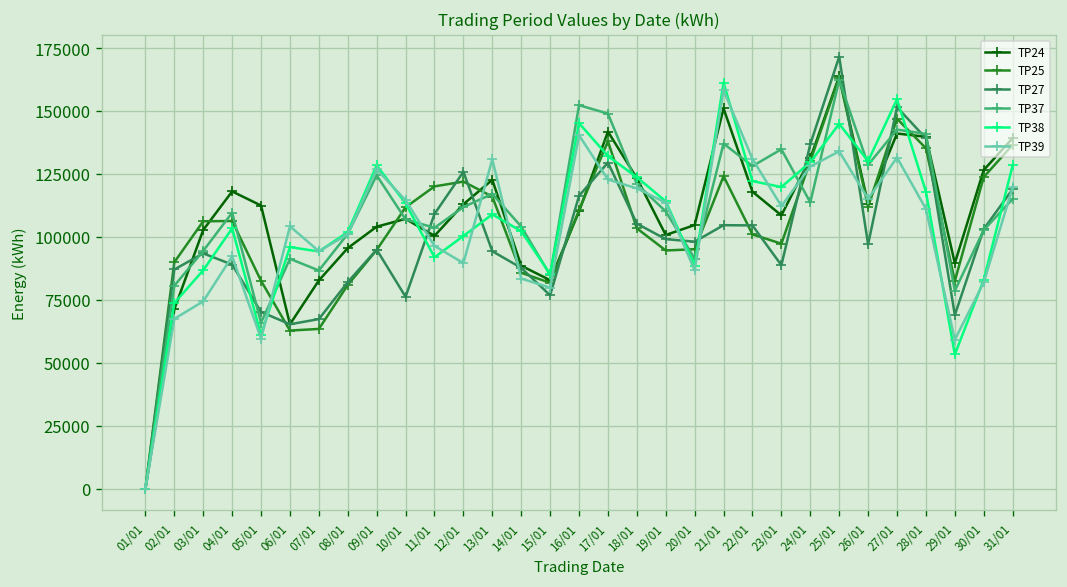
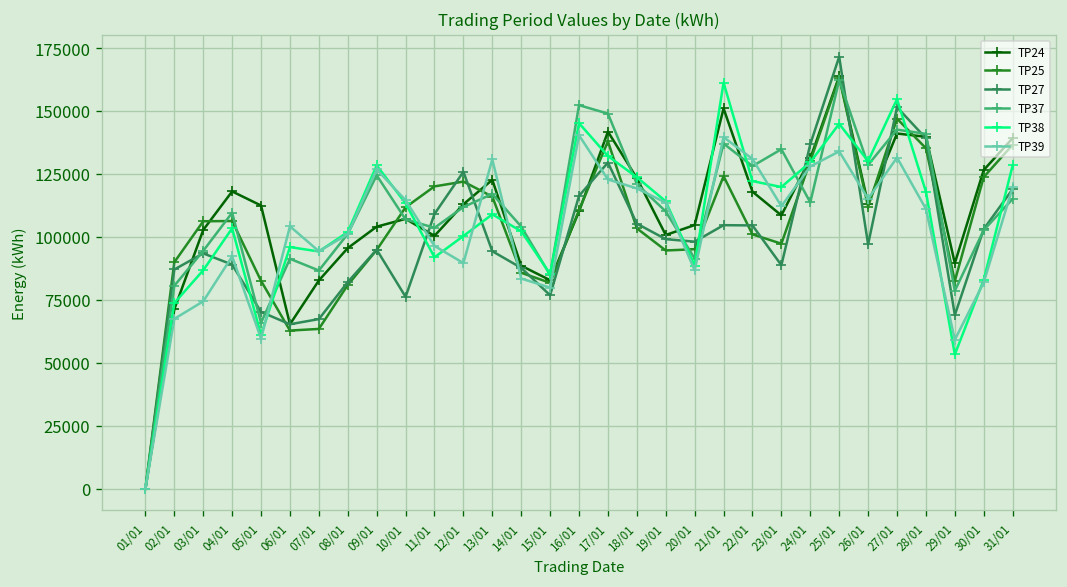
  {
    "TP24": {
      "02/01": 71000,
      "03/01": 103000,
      "04/01": 118000,
      "05/01": 112000,
      "07/01": 83000,
      "08/01": 96000,
      "09/01": 104000,
      "11/01": 100000,
      "13/01": 123000,
      "17/01": 142000,
      "19/01": 101000,
      "20/01": 105000,
      "21/01": 151000,
      "22/01": 118000,
      "23/01": 109000,
      "27/01": 141000,
      "29/01": 90000,
      "30/01": 127000
    },
    "TP38": {
      "02/01": 74000,
      "03/01": 87000,
      "04/01": 103000,
      "05/01": 61000,
      "06/01": 96000,
      "09/01": 128000,
      "10/01": 113000,
      "11/01": 92000,
      "12/01": 100000,
      "13/01": 109000,
      "14/01": 102000,
      "16/01": 145000,
      "17/01": 132000,
      "20/01": 89000,
      "21/01": 161000,
      "22/01": 122000,
      "23/01": 120000,
      "25/01": 145000,
      "26/01": 130000,
      "27/01": 155000,
      "28/01": 118000,
      "29/01": 53000,
      "31/01": 128000
    },
    "TP39": {
      "02/01": 67000,
      "03/01": 74000,
      "04/01": 92000,
      "05/01": 60000,
      "06/01": 104000,
      "09/01": 127000,
      "10/01": 115000,
      "11/01": 96000,
      "12/01": 90000,
      "13/01": 131000,
      "14/01": 83000,
      "15/01": 80000,
      "16/01": 140000,
      "17/01": 123000,
      "18/01": 119000,
      "20/01": 87000,
-     "21/01": 158000,
+     "21/01": 140000,
      "22/01": 131000,
      "23/01": 112000,
      "24/01": 128000,
      "25/01": 134000,
      "26/01": 115000,
      "27/01": 132000,
      "28/01": 111000,
      "29/01": 59000
    }
  }
